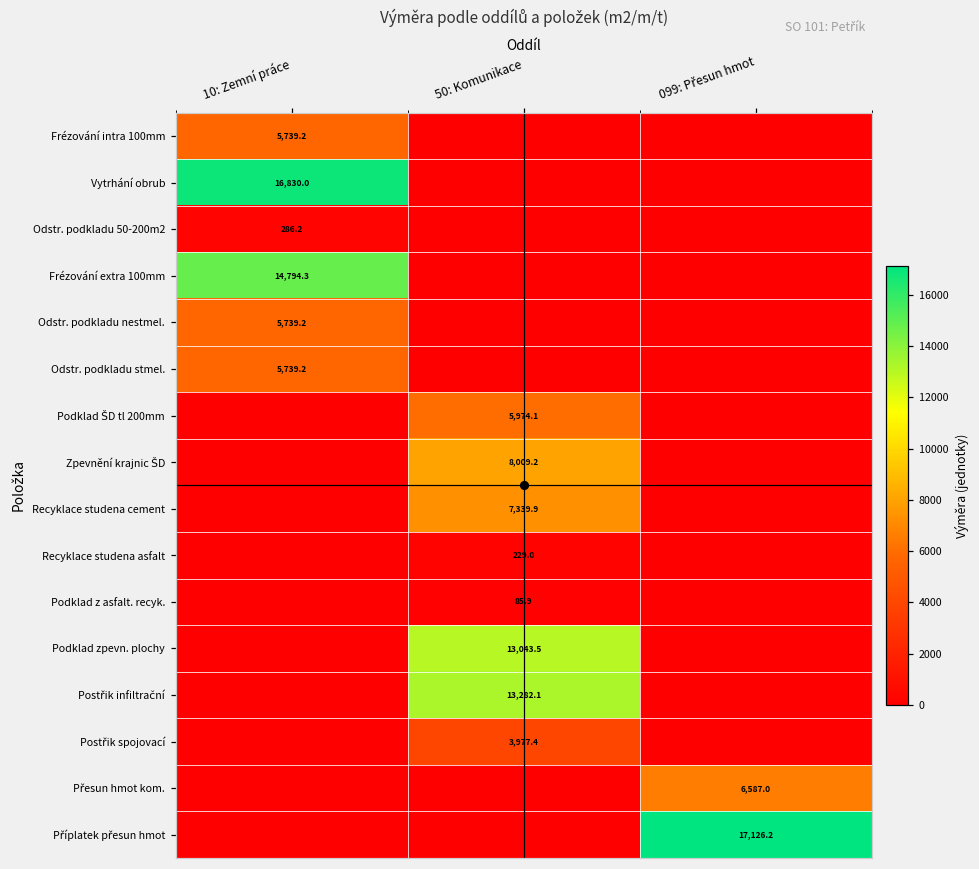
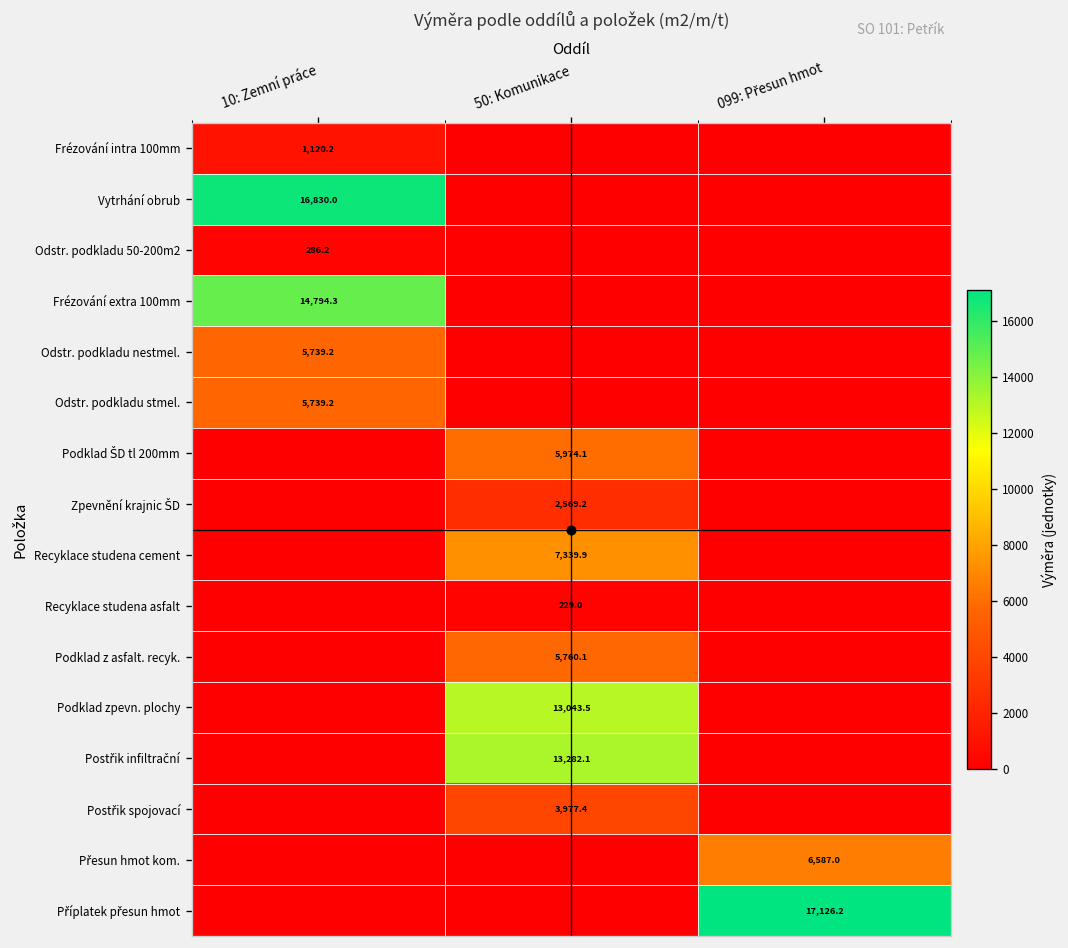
  {
    "Frézování intra 100mm": {
-     "10: Zemní práce": "5,739.2"
+     "10: Zemní práce": "1,120.2"
    },
    "Vytrhání obrub": {
      "10: Zemní práce": "16,830.0"
    },
    "Odstr. podkladu 50-200m2": {
      "10: Zemní práce": "286.2"
    },
    "Frézování extra 100mm": {
      "10: Zemní práce": "14,794.3"
    },
    "Odstr. podkladu nestmel.": {
      "10: Zemní práce": "5,739.2"
    },
    "Odstr. podkladu stmel.": {
      "10: Zemní práce": "5,739.2"
    },
    "Podklad ŠD tl 200mm": {
      "50: Komunikace": "5,974.1"
    },
    "Zpevnění krajnic ŠD": {
-     "50: Komunikace": "8,009.2"
+     "50: Komunikace": "2,569.2"
    },
    "Recyklace studena cement": {
      "50: Komunikace": "7,339.9"
    },
    "Recyklace studena asfalt": {
      "50: Komunikace": "229.0"
    },
    "Podklad z asfalt. recyk.": {
-     "50: Komunikace": "85.9"
+     "50: Komunikace": "5,760.1"
    },
    "Podklad zpevn. plochy": {
      "50: Komunikace": "13,043.5"
    },
    "Postřik infiltrační": {
      "50: Komunikace": "13,282.1"
    },
    "Postřik spojovací": {
      "50: Komunikace": "3,977.4"
    },
    "Přesun hmot kom.": {
      "099: Přesun hmot": "6,587.0"
    },
    "Příplatek přesun hmot": {
      "099: Přesun hmot": "17,126.2"
    }
  }
